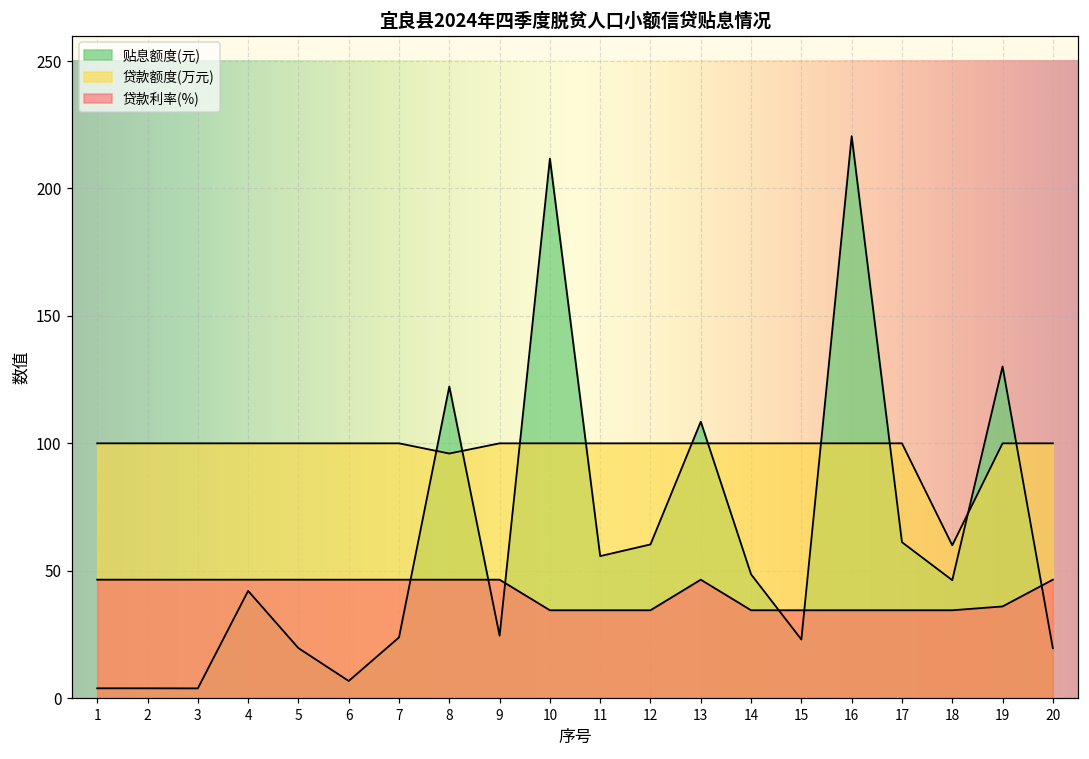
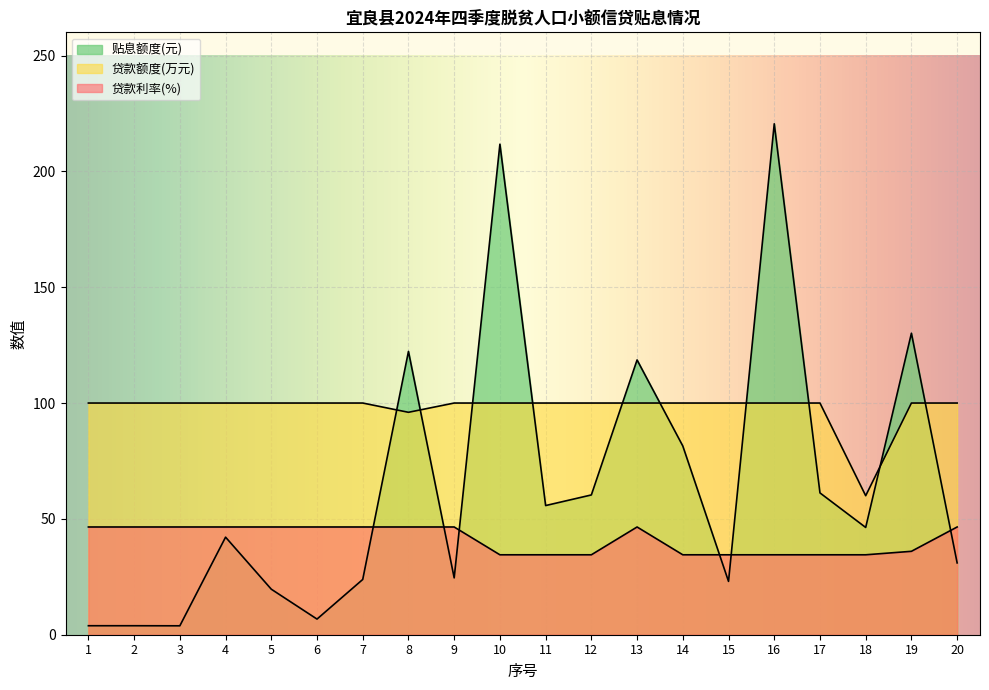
  {
    "贴息额度(元)": {
      "1": 4,
      "2": 4,
      "3": 4,
      "4": 42,
      "5": 20,
      "6": 7,
      "7": 24,
      "8": 122,
      "9": 25,
      "10": 212,
      "11": 56,
      "12": 60,
-     "13": 109,
-     "14": 49,
+     "13": 119,
+     "14": 81,
      "15": 23,
      "16": 221,
      "17": 61,
      "18": 46,
      "19": 130,
-     "20": 20
+     "20": 31
    },
    "贷款额度(万元)": {
      "1": 100,
      "2": 100,
      "3": 100,
      "4": 100,
      "5": 100,
      "6": 100,
      "7": 100,
      "8": 96,
      "9": 100,
      "10": 100,
      "11": 100,
      "12": 100,
      "13": 100,
      "14": 100,
      "15": 100,
      "16": 100,
      "17": 100,
      "18": 60,
      "19": 100,
      "20": 100
    },
    "贷款利率(%)": {
      "1": 47,
      "2": 47,
      "3": 47,
      "4": 47,
      "5": 47,
      "6": 47,
      "7": 47,
      "8": 47,
      "9": 47,
      "10": 35,
      "11": 35,
      "12": 35,
      "13": 47,
      "14": 35,
      "15": 35,
      "16": 35,
      "17": 35,
      "18": 35,
      "19": 36,
      "20": 47
    }
  }
